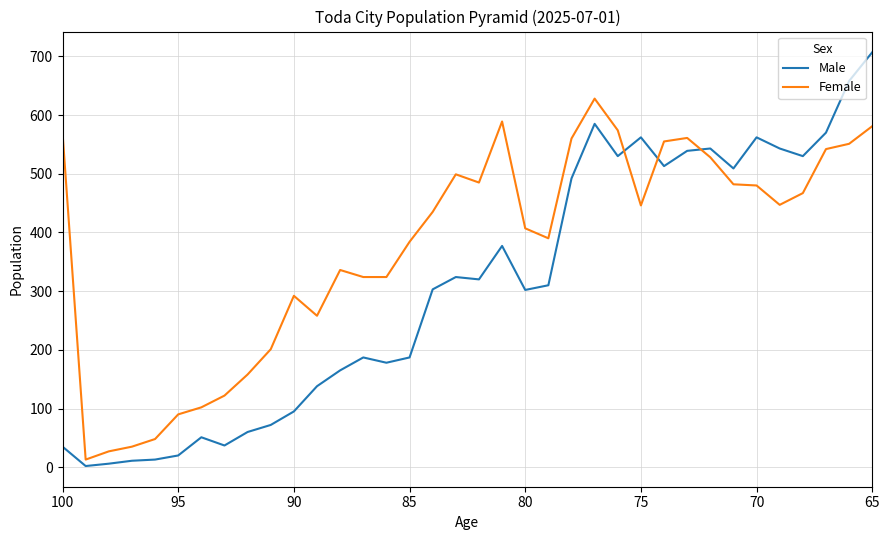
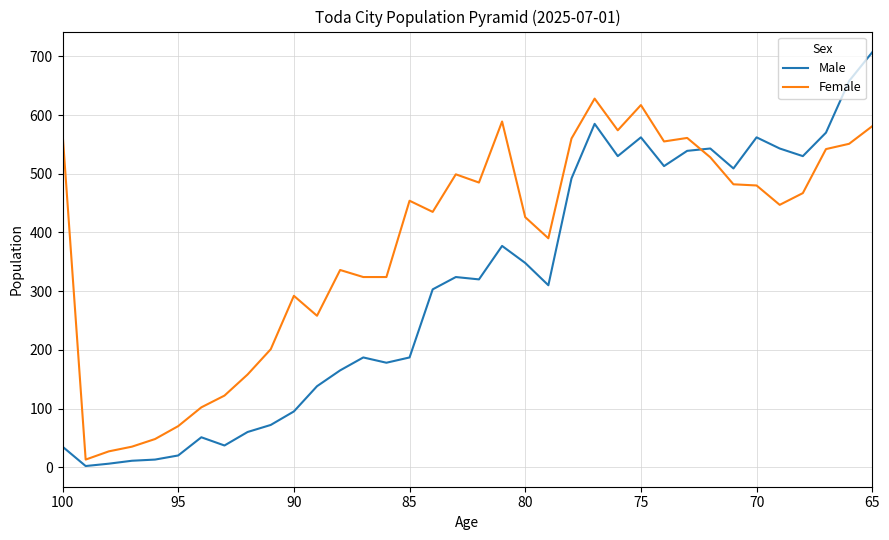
  {
    "Male": {
      "100": 40,
      "95": 20,
      "90": 100,
      "85": 190,
-     "80": 300,
+     "80": 350,
      "75": 560,
      "70": 560,
      "65": 710
    },
    "Female": {
      "100": 570,
-     "95": 90,
+     "95": 70,
      "90": 290,
-     "85": 380,
-     "80": 410,
-     "75": 450,
+     "85": 450,
+     "80": 430,
+     "75": 620,
      "70": 480,
      "65": 580
    }
  }
